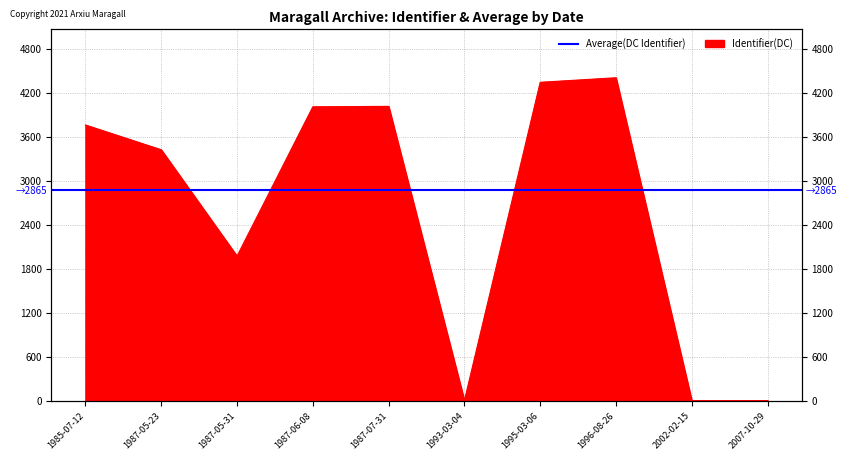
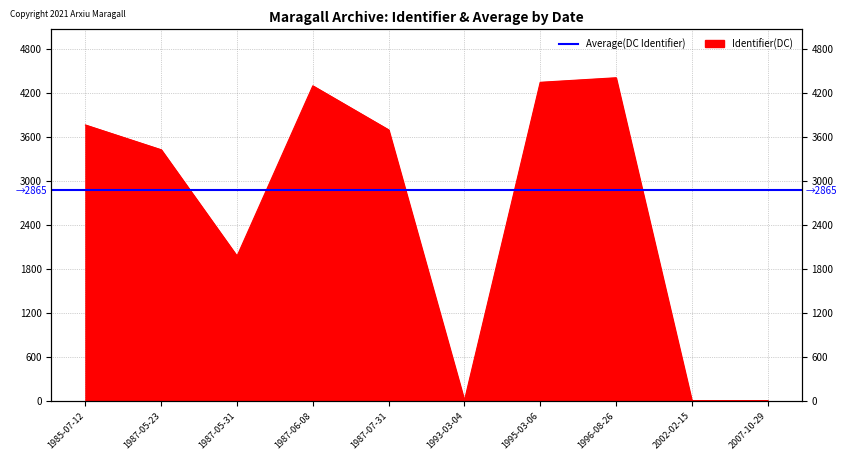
  {
    "1985-07-12": 3800,
    "1987-05-23": 3400,
    "1987-05-31": 2000,
-   "1987-06-08": 4000,
-   "1987-07-31": 4000,
+   "1987-06-08": 4300,
+   "1987-07-31": 3700,
    "1993-03-04": 0,
    "1995-03-06": 4300,
    "1996-08-26": 4400,
    "2002-02-15": 0,
    "2007-10-29": 0
  }
